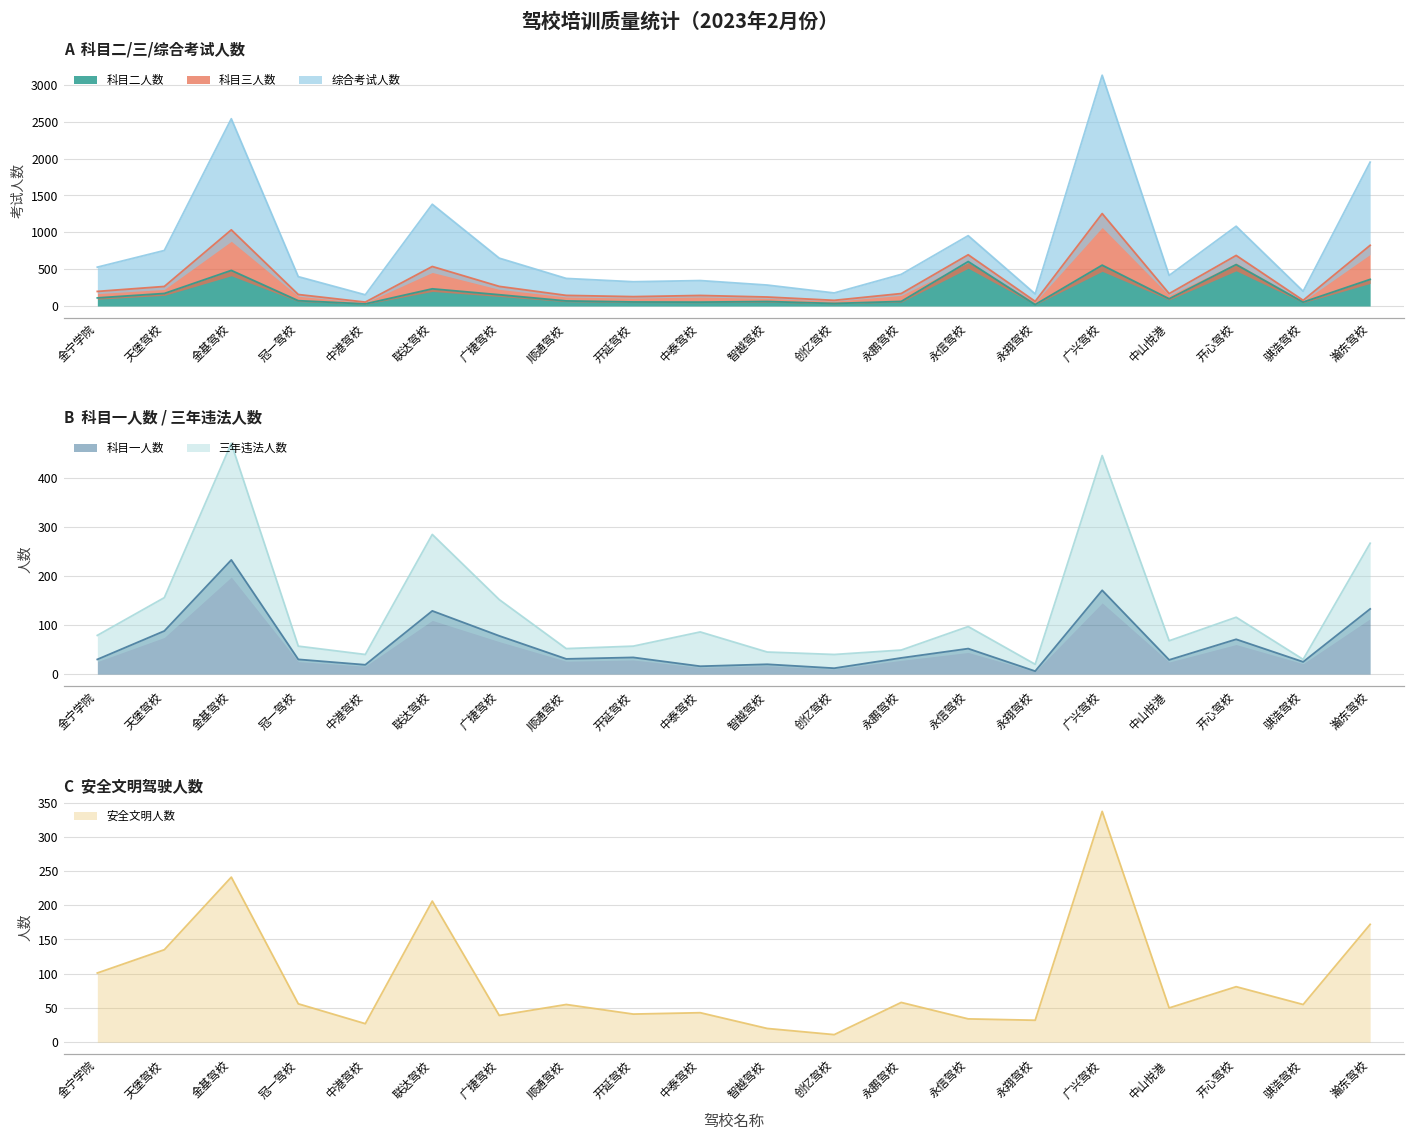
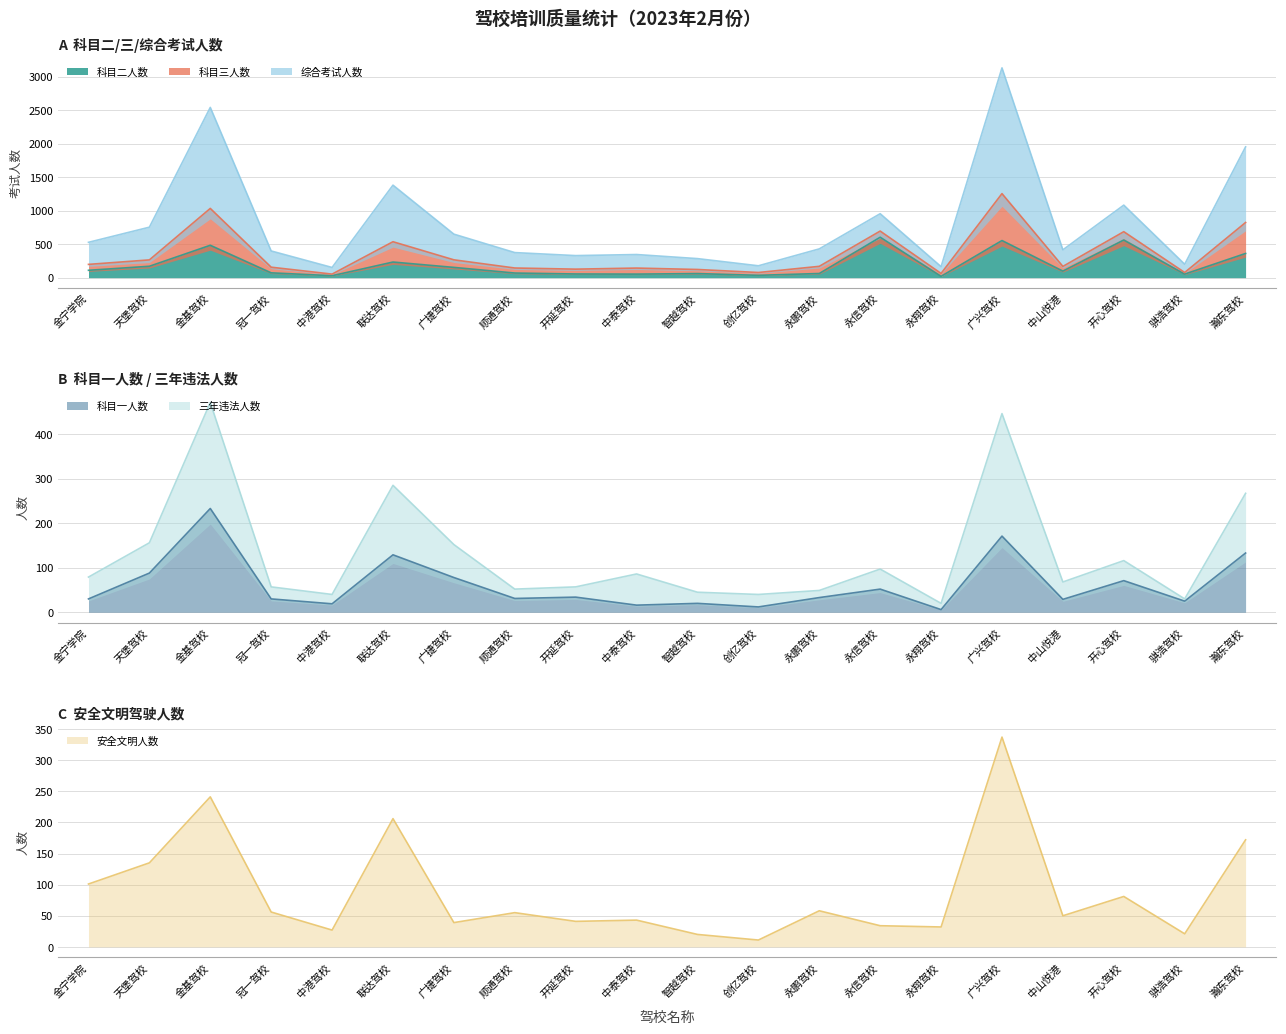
  {
    "A 科目二/三/综合考试人数": {
      "科目二人数": {
        "金宁学院": 100,
        "天堡驾校": 200,
        "金基驾校": 500,
        "冠一驾校": 100,
        "联达驾校": 200,
        "广捷驾校": 200,
        "顺通驾校": 100,
        "开延驾校": 100,
        "中泰驾校": 100,
        "智越驾校": 100,
        "创亿驾校": 0,
        "永鹏驾校": 100,
        "永信驾校": 600,
        "永翔驾校": 0,
        "广兴驾校": 600,
        "中山悦港": 100,
        "开心驾校": 600,
        "瀚东驾校": 400
      },
      "科目三人数": {
        "金宁学院": 200,
        "天堡驾校": 300,
        "金基驾校": 1000,
        "冠一驾校": 200,
        "联达驾校": 500,
        "广捷驾校": 300,
        "顺通驾校": 100,
        "开延驾校": 100,
        "中泰驾校": 100,
        "智越驾校": 100,
        "创亿驾校": 100,
        "永鹏驾校": 200,
        "永信驾校": 700,
        "永翔驾校": 100,
        "广兴驾校": 1300,
        "中山悦港": 200,
        "开心驾校": 700,
        "瀚东驾校": 800
      },
      "综合考试人数": {
        "金宁学院": 500,
        "天堡驾校": 800,
        "金基驾校": 2500,
        "冠一驾校": 400,
        "中港驾校": 200,
        "联达驾校": 1400,
        "广捷驾校": 600,
        "顺通驾校": 400,
        "开延驾校": 300,
        "中泰驾校": 300,
        "智越驾校": 300,
        "创亿驾校": 200,
        "永鹏驾校": 400,
        "永信驾校": 1000,
        "永翔驾校": 200,
        "广兴驾校": 3100,
        "中山悦港": 400,
        "开心驾校": 1100,
        "骐浩驾校": 200,
        "瀚东驾校": 2000
      }
    },
    "B 科目一人数 / 三年违法人数": {
      "科目一人数": {
        "金宁学院": 30,
        "天堡驾校": 90,
        "金基驾校": 230,
        "冠一驾校": 30,
        "中港驾校": 20,
        "联达驾校": 130,
        "广捷驾校": 80,
        "顺通驾校": 30,
        "开延驾校": 30,
        "中泰驾校": 20,
        "智越驾校": 20,
        "创亿驾校": 10,
        "永鹏驾校": 30,
        "永信驾校": 50,
        "永翔驾校": 10,
        "广兴驾校": 170,
        "中山悦港": 30,
        "开心驾校": 70,
        "瀚东驾校": 130
      },
      "三年违法人数": {
        "金宁学院": 80,
        "天堡驾校": 160,
        "金基驾校": 470,
        "冠一驾校": 60,
        "中港驾校": 40,
        "联达驾校": 290,
        "广捷驾校": 150,
        "顺通驾校": 50,
        "开延驾校": 60,
        "中泰驾校": 90,
        "智越驾校": 50,
        "创亿驾校": 40,
        "永鹏驾校": 50,
        "永信驾校": 100,
        "永翔驾校": 20,
        "广兴驾校": 450,
        "中山悦港": 70,
        "开心驾校": 120,
        "瀚东驾校": 270
      }
    },
    "C 安全文明驾驶人数": {
      "金宁学院": 100,
      "天堡驾校": 140,
      "金基驾校": 240,
      "冠一驾校": 60,
      "中港驾校": 30,
      "联达驾校": 210,
      "广捷驾校": 40,
      "顺通驾校": 60,
      "开延驾校": 40,
      "中泰驾校": 40,
      "智越驾校": 20,
      "创亿驾校": 10,
      "永鹏驾校": 60,
      "永信驾校": 30,
      "永翔驾校": 30,
      "广兴驾校": 340,
      "中山悦港": 50,
      "开心驾校": 80,
-     "骐浩驾校": 60,
+     "骐浩驾校": 20,
      "瀚东驾校": 170
    }
  }
